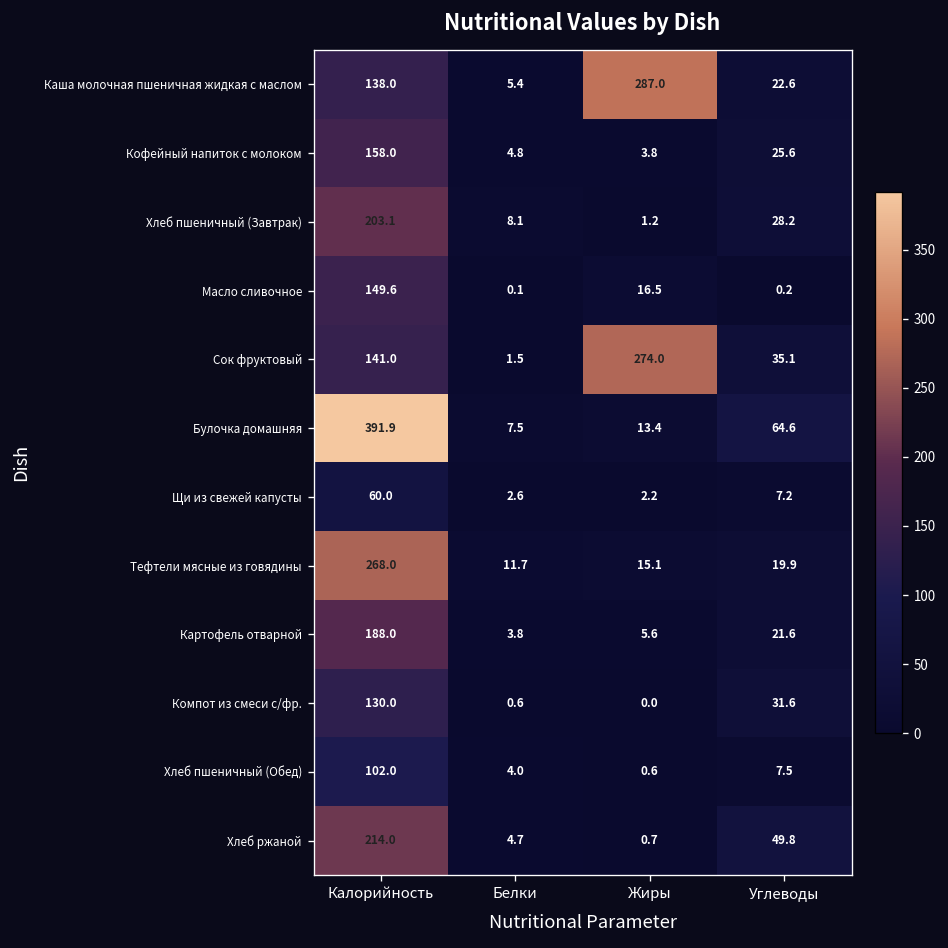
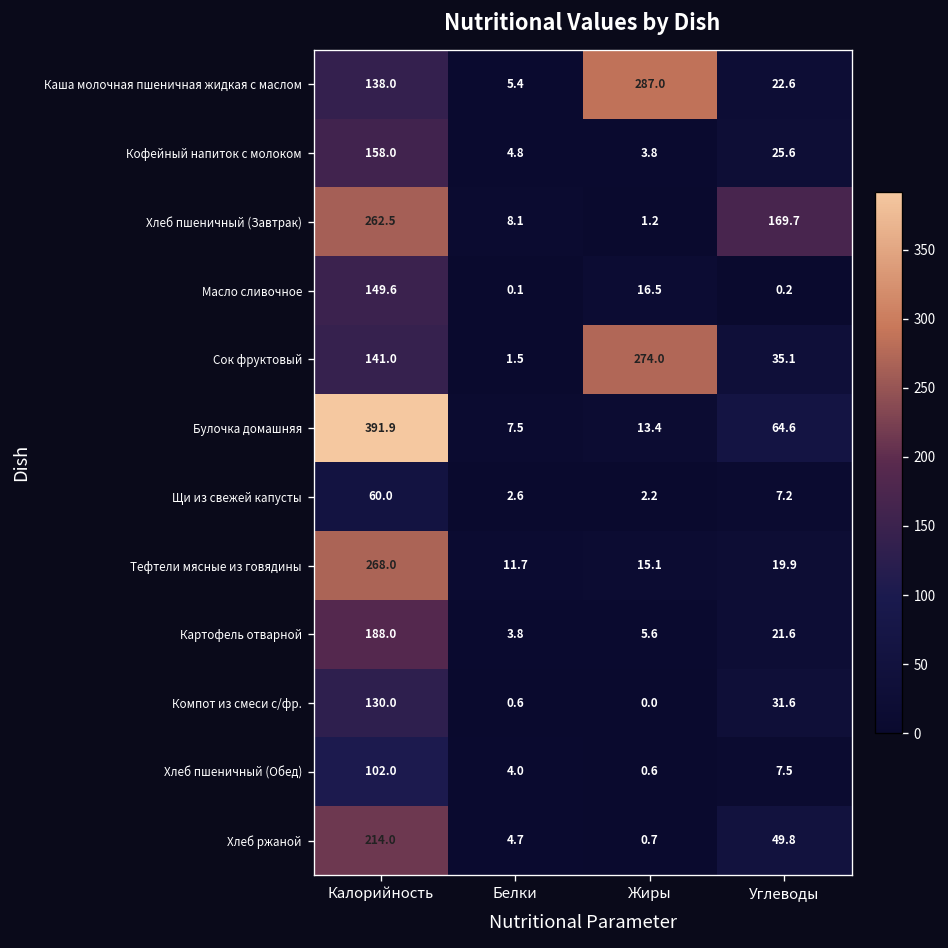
  {
    "Каша молочная пшеничная жидкая с маслом": {
      "Калорийность": 138.0,
      "Белки": 5.4,
      "Жиры": 287.0,
      "Углеводы": 22.6
    },
    "Кофейный напиток с молоком": {
      "Калорийность": 158.0,
      "Белки": 4.8,
      "Жиры": 3.8,
      "Углеводы": 25.6
    },
    "Хлеб пшеничный (Завтрак)": {
-     "Калорийность": 203.1,
+     "Калорийность": 262.5,
      "Белки": 8.1,
      "Жиры": 1.2,
-     "Углеводы": 28.2
+     "Углеводы": 169.7
    },
    "Масло сливочное": {
      "Калорийность": 149.6,
      "Белки": 0.1,
      "Жиры": 16.5,
      "Углеводы": 0.2
    },
    "Сок фруктовый": {
      "Калорийность": 141.0,
      "Белки": 1.5,
      "Жиры": 274.0,
      "Углеводы": 35.1
    },
    "Булочка домашняя": {
      "Калорийность": 391.9,
      "Белки": 7.5,
      "Жиры": 13.4,
      "Углеводы": 64.6
    },
    "Щи из свежей капусты": {
      "Калорийность": 60.0,
      "Белки": 2.6,
      "Жиры": 2.2,
      "Углеводы": 7.2
    },
    "Тефтели мясные из говядины": {
      "Калорийность": 268.0,
      "Белки": 11.7,
      "Жиры": 15.1,
      "Углеводы": 19.9
    },
    "Картофель отварной": {
      "Калорийность": 188.0,
      "Белки": 3.8,
      "Жиры": 5.6,
      "Углеводы": 21.6
    },
    "Компот из смеси с/фр.": {
      "Калорийность": 130.0,
      "Белки": 0.6,
      "Жиры": 0.0,
      "Углеводы": 31.6
    },
    "Хлеб пшеничный (Обед)": {
      "Калорийность": 102.0,
      "Белки": 4.0,
      "Жиры": 0.6,
      "Углеводы": 7.5
    },
    "Хлеб ржаной": {
      "Калорийность": 214.0,
      "Белки": 4.7,
      "Жиры": 0.7,
      "Углеводы": 49.8
    }
  }
